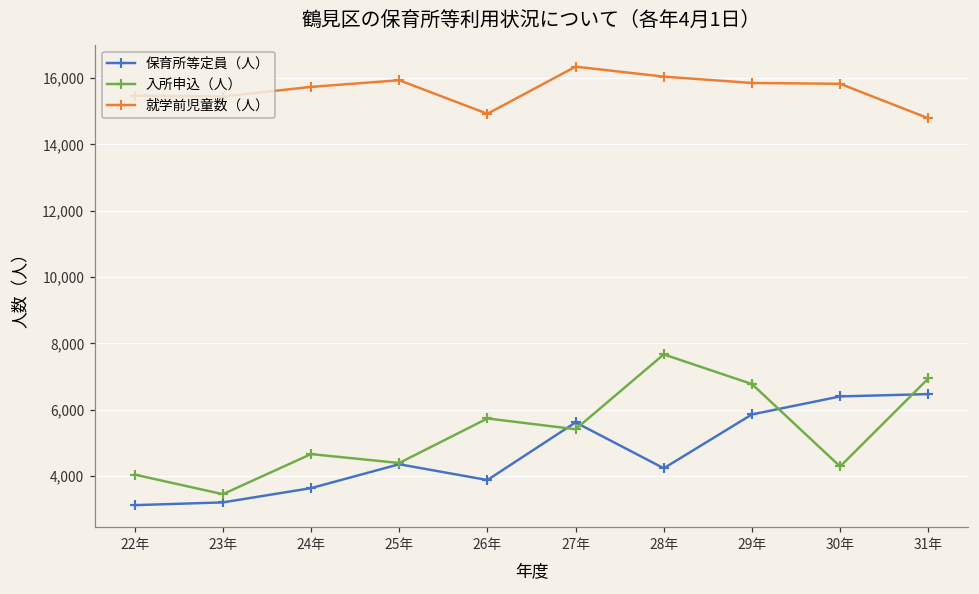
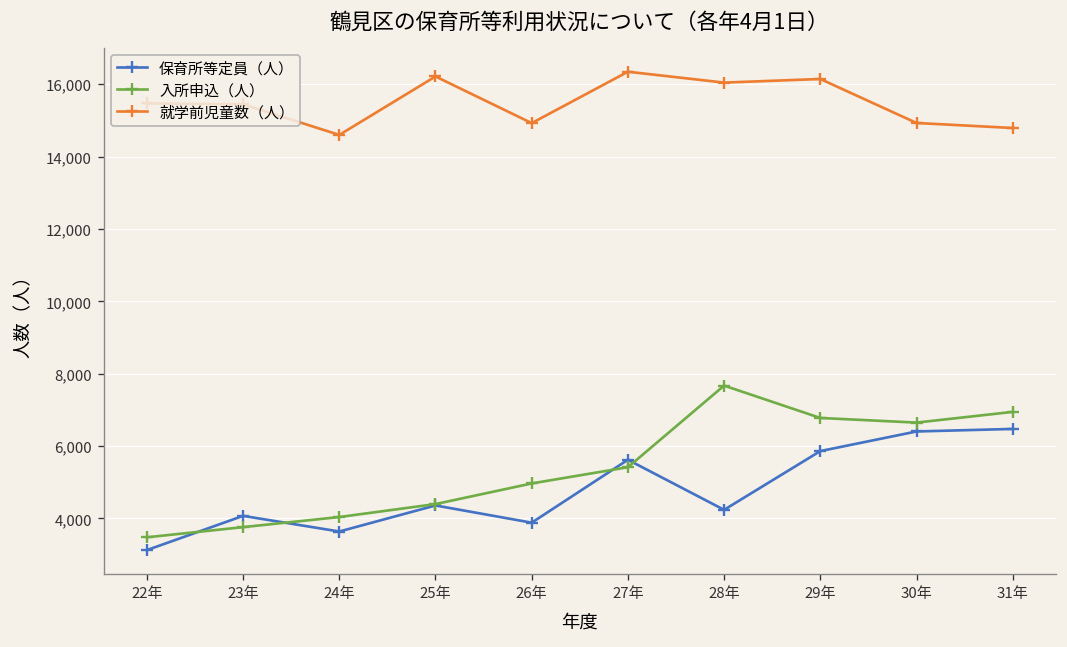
  {
    "保育所等定員（人）": {
      "22年": "3,100",
-     "23年": "3,200",
+     "23年": "4,100",
      "24年": "3,600",
      "26年": "3,900",
      "27年": "5,600",
      "28年": "4,200",
      "29年": "5,900",
      "30年": "6,400",
      "31年": "6,500"
    },
    "入所申込（人）": {
-     "22年": "4,000",
-     "23年": "3,500",
-     "24年": "4,700",
-     "26年": "5,700",
+     "22年": "3,500",
+     "23年": "3,800",
+     "24年": "4,000",
+     "26年": "5,000",
      "27年": "5,400",
      "28年": "7,700",
      "29年": "6,800",
-     "30年": "4,300",
+     "30年": "6,600",
      "31年": "6,900"
    },
    "就学前児童数（人）": {
-     "24年": "15,700",
-     "25年": "15,900",
+     "24年": "14,600",
+     "25年": "16,200",
      "26年": "14,900",
      "27年": "16,300",
      "28年": "16,000",
-     "29年": "15,900",
-     "30年": "15,800",
+     "29年": "16,100",
+     "30年": "14,900",
      "31年": "14,800"
    }
  }
